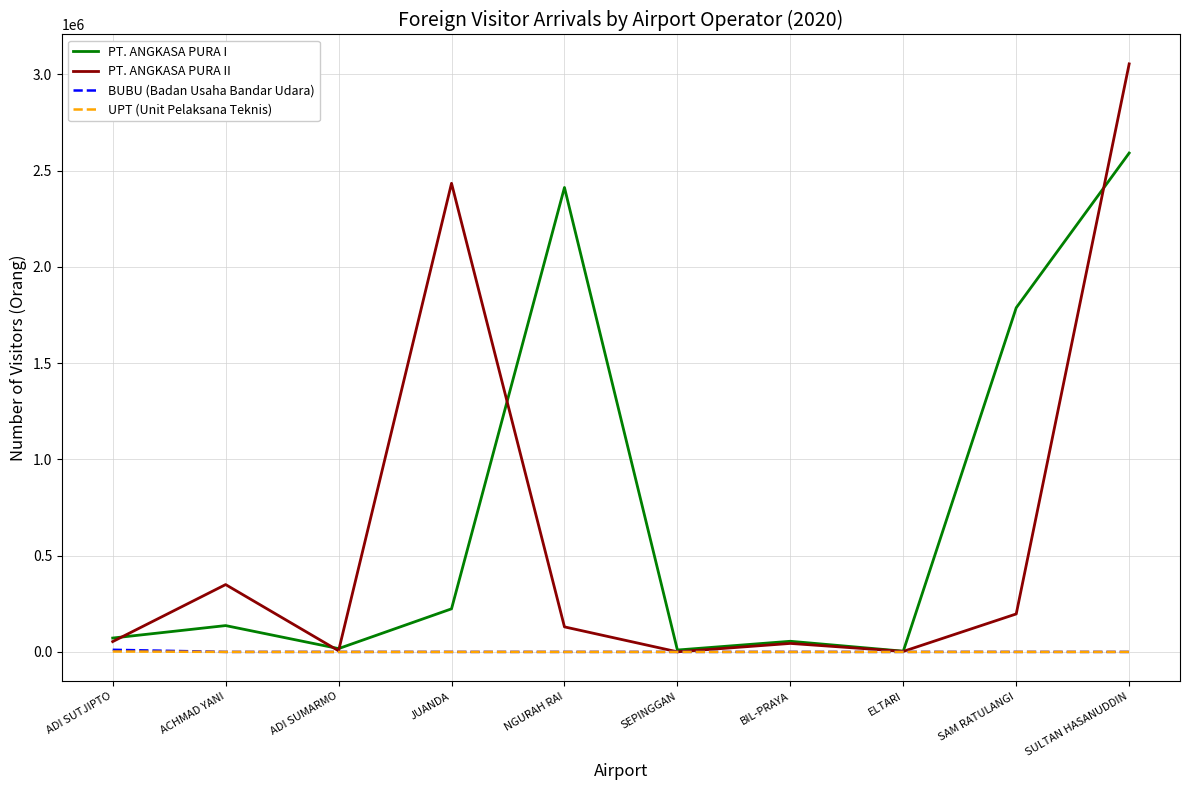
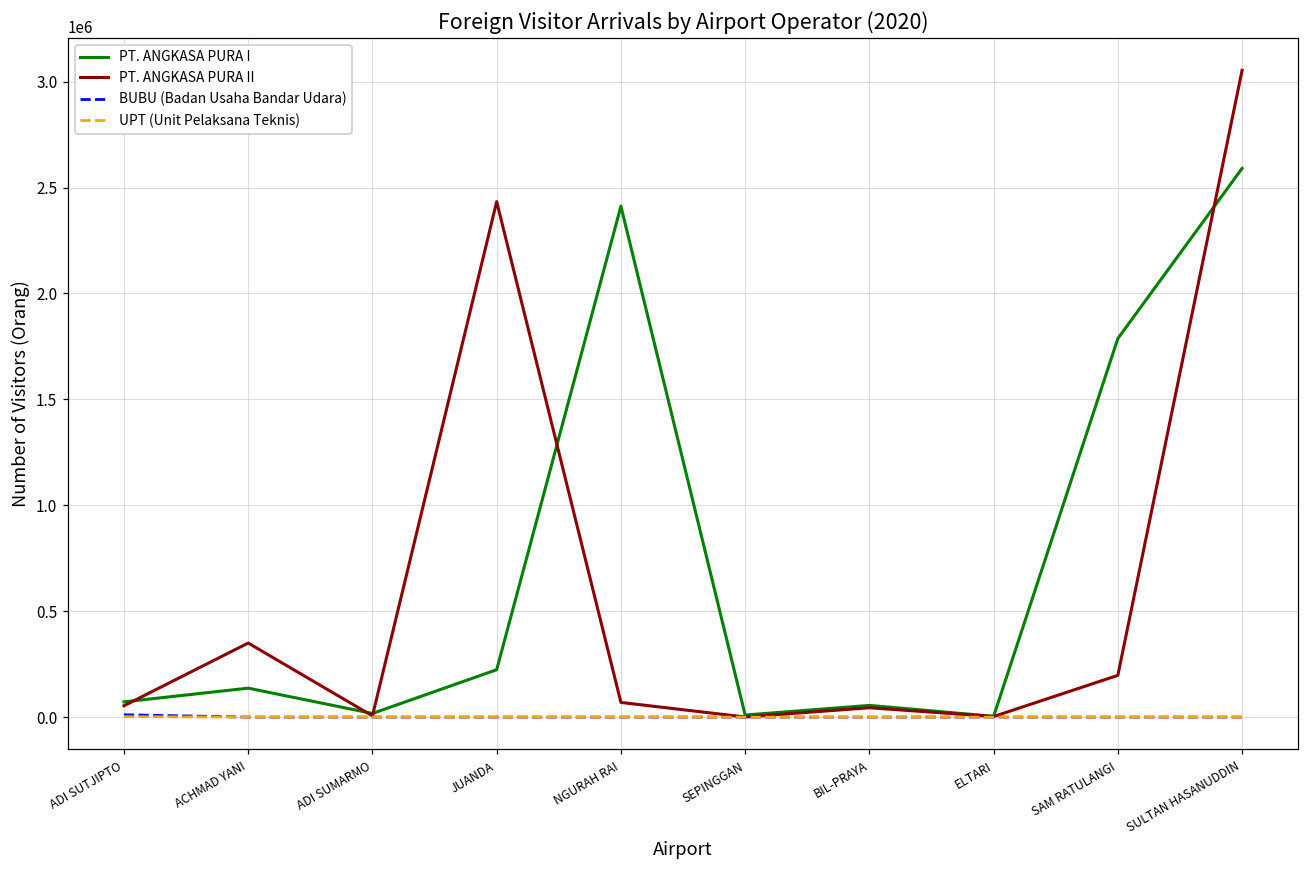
  {
    "PT. ANGKASA PURA I": {
      "ADI SUTJIPTO": 70000,
      "ACHMAD YANI": 140000,
      "JUANDA": 220000,
      "NGURAH RAI": 2410000,
      "SAM RATULANGI": 1790000,
      "SULTAN HASANUDDIN": 2590000
    },
    "PT. ANGKASA PURA II": {
      "ADI SUTJIPTO": 50000,
      "ACHMAD YANI": 350000,
      "JUANDA": 2430000,
-     "NGURAH RAI": 130000,
+     "NGURAH RAI": 70000,
      "SAM RATULANGI": 200000,
      "SULTAN HASANUDDIN": 3050000
    }
  }
